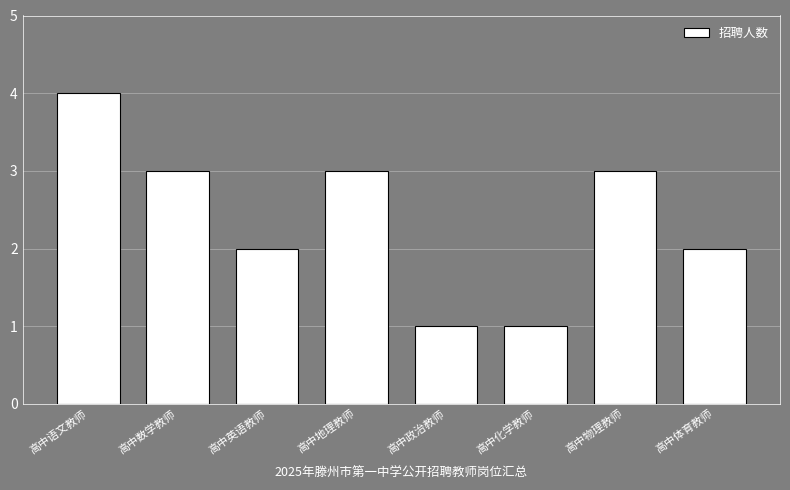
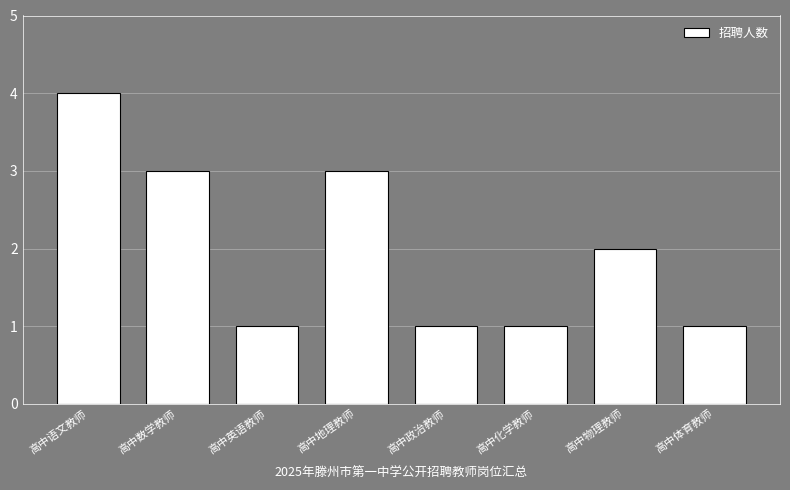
  {
    "高中语文教师": 4,
    "高中数学教师": 3,
-   "高中英语教师": 2,
+   "高中英语教师": 1,
    "高中地理教师": 3,
    "高中政治教师": 1,
    "高中化学教师": 1,
-   "高中物理教师": 3,
-   "高中体育教师": 2
+   "高中物理教师": 2,
+   "高中体育教师": 1
  }
